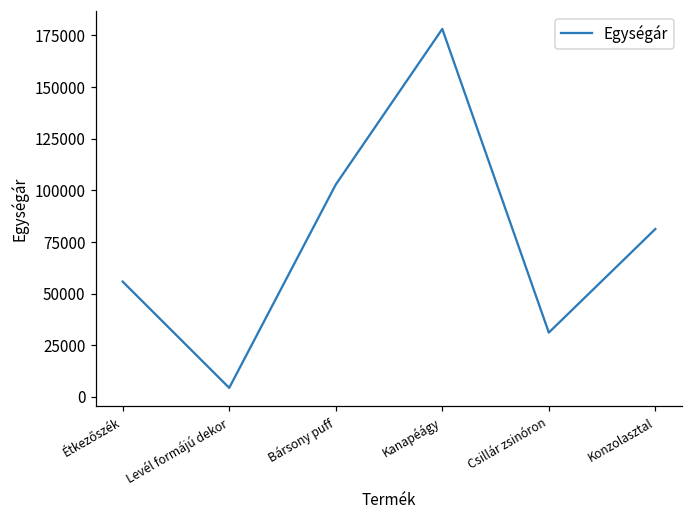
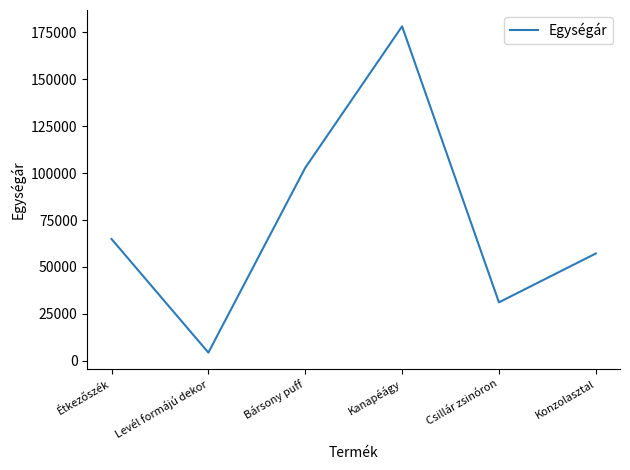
  {
-   "Étkezőszék": 56000,
+   "Étkezőszék": 65000,
    "Levél formájú dekor": 4000,
    "Bársony puff": 103000,
    "Kanapéágy": 178000,
    "Csillár zsinóron": 31000,
-   "Konzolasztal": 81000
+   "Konzolasztal": 57000
  }
